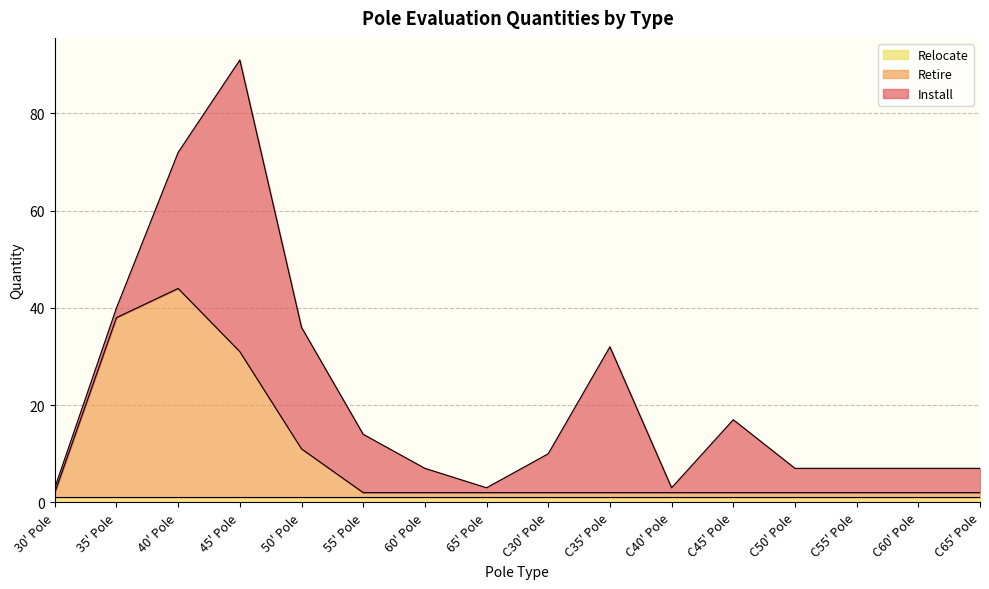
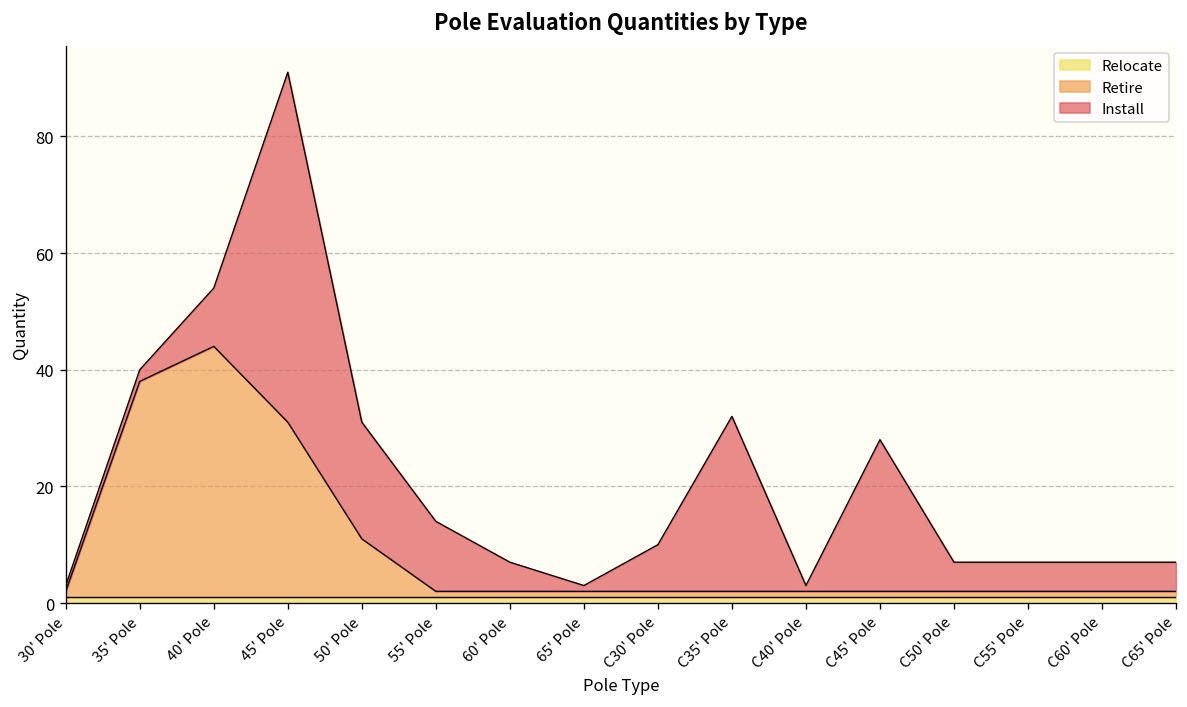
  {
    "Relocate": {
      "30' Pole": 1,
      "35' Pole": 1,
      "40' Pole": 1,
      "45' Pole": 1,
      "50' Pole": 1,
      "55' Pole": 1,
      "60' Pole": 1,
      "65' Pole": 1,
      "C30' Pole": 1,
      "C35' Pole": 1,
      "C40' Pole": 1,
      "C45' Pole": 1,
      "C50' Pole": 1,
      "C55' Pole": 1,
      "C60' Pole": 1,
      "C65' Pole": 1
    },
    "Retire": {
      "30' Pole": 1,
      "35' Pole": 37,
      "40' Pole": 43,
      "45' Pole": 30,
      "50' Pole": 10,
      "55' Pole": 1,
      "60' Pole": 1,
      "65' Pole": 1,
      "C30' Pole": 1,
      "C35' Pole": 1,
      "C40' Pole": 1,
      "C45' Pole": 1,
      "C50' Pole": 1,
      "C55' Pole": 1,
      "C60' Pole": 1,
      "C65' Pole": 1
    },
    "Install": {
      "30' Pole": 1,
      "35' Pole": 2,
-     "40' Pole": 28,
+     "40' Pole": 10,
      "45' Pole": 60,
-     "50' Pole": 25,
+     "50' Pole": 20,
      "55' Pole": 12,
      "60' Pole": 5,
      "65' Pole": 1,
      "C30' Pole": 8,
      "C35' Pole": 30,
      "C40' Pole": 1,
-     "C45' Pole": 15,
+     "C45' Pole": 26,
      "C50' Pole": 5,
      "C55' Pole": 5,
      "C60' Pole": 5,
      "C65' Pole": 5
    }
  }
